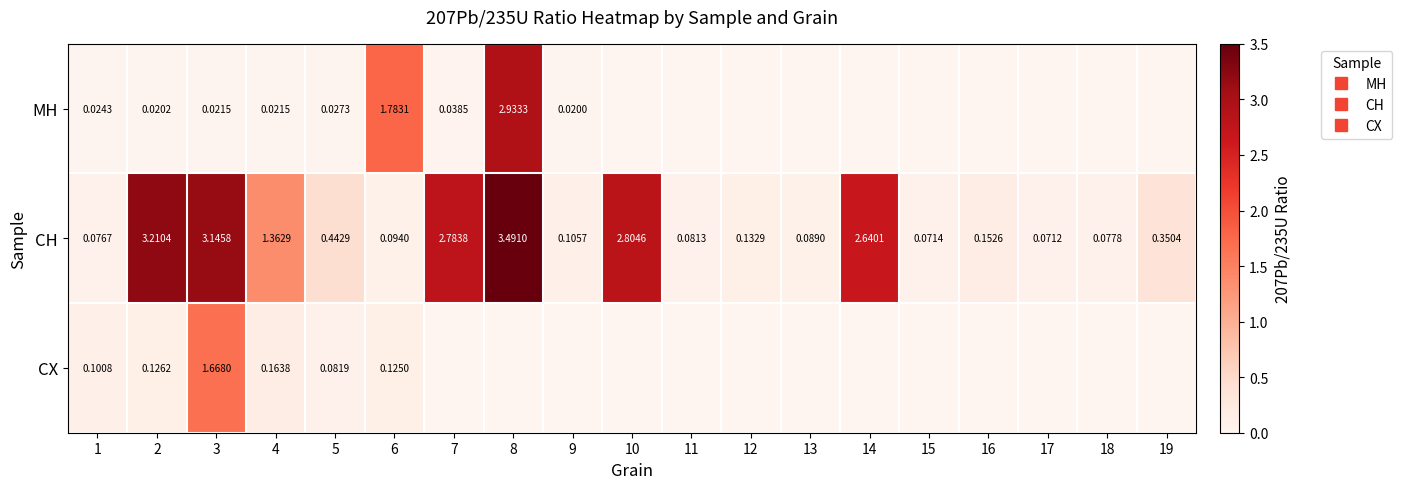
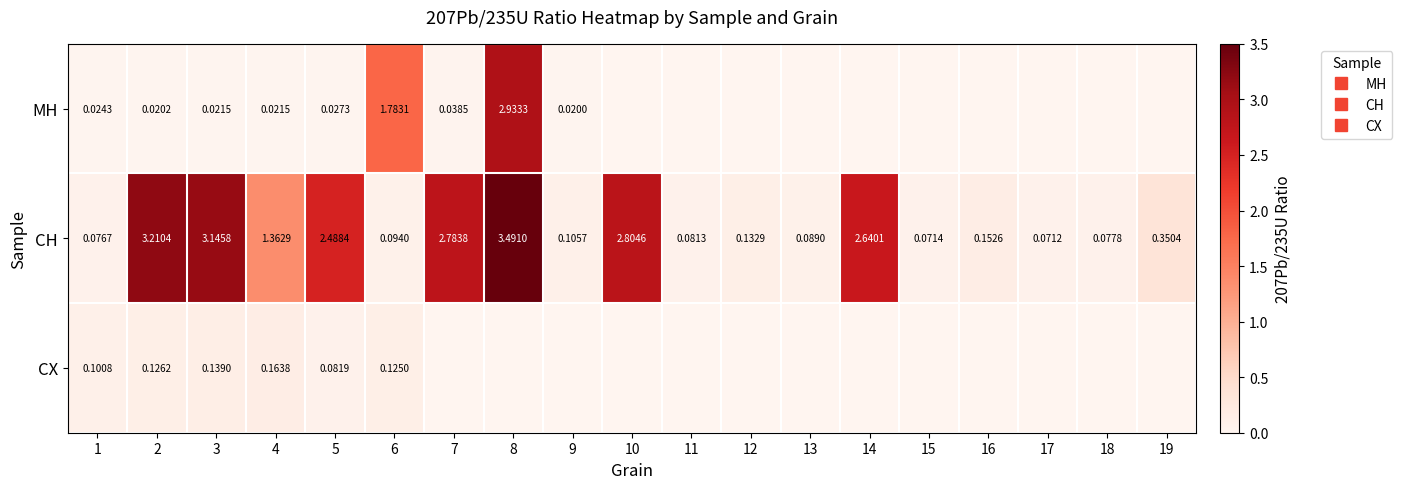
  {
    "MH": {
      "1": 0.0243,
      "2": 0.0202,
      "3": 0.0215,
      "4": 0.0215,
      "5": 0.0273,
      "6": 1.7831,
      "7": 0.0385,
      "8": 2.9333,
      "9": 0.0200
    },
    "CH": {
      "1": 0.0767,
      "2": 3.2104,
      "3": 3.1458,
      "4": 1.3629,
-     "5": 0.4429,
+     "5": 2.4884,
      "6": 0.0940,
      "7": 2.7838,
      "8": 3.4910,
      "9": 0.1057,
      "10": 2.8046,
      "11": 0.0813,
      "12": 0.1329,
      "13": 0.0890,
      "14": 2.6401,
      "15": 0.0714,
      "16": 0.1526,
      "17": 0.0712,
      "18": 0.0778,
      "19": 0.3504
    },
    "CX": {
      "1": 0.1008,
      "2": 0.1262,
-     "3": 1.6680,
+     "3": 0.1390,
      "4": 0.1638,
      "5": 0.0819,
      "6": 0.1250
    }
  }
